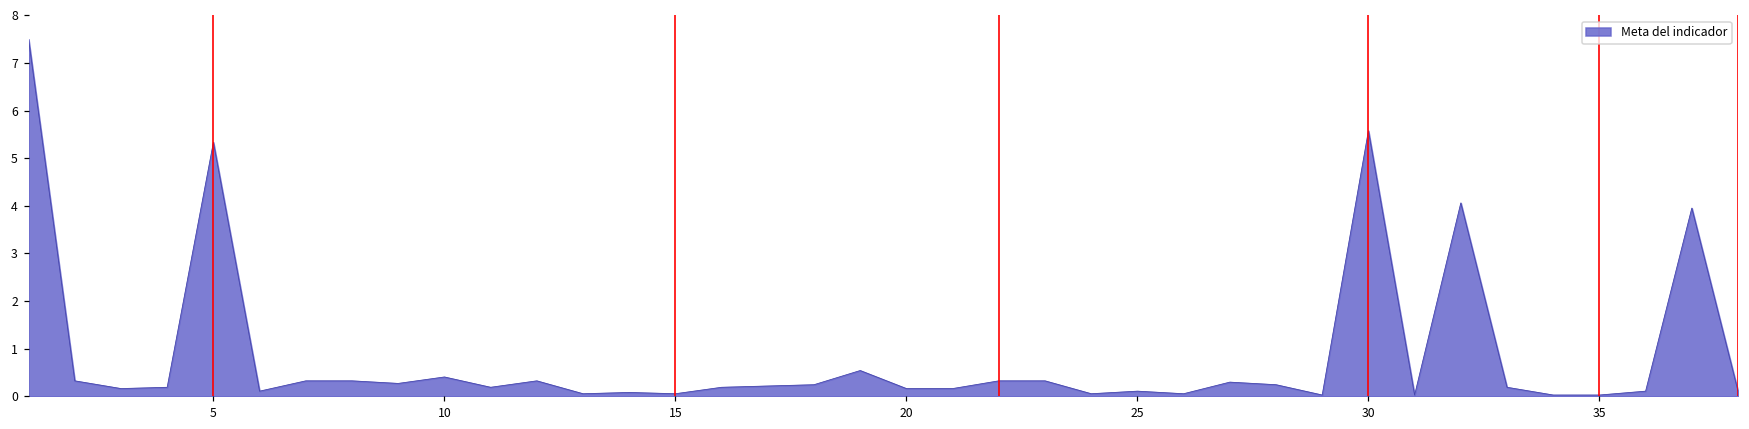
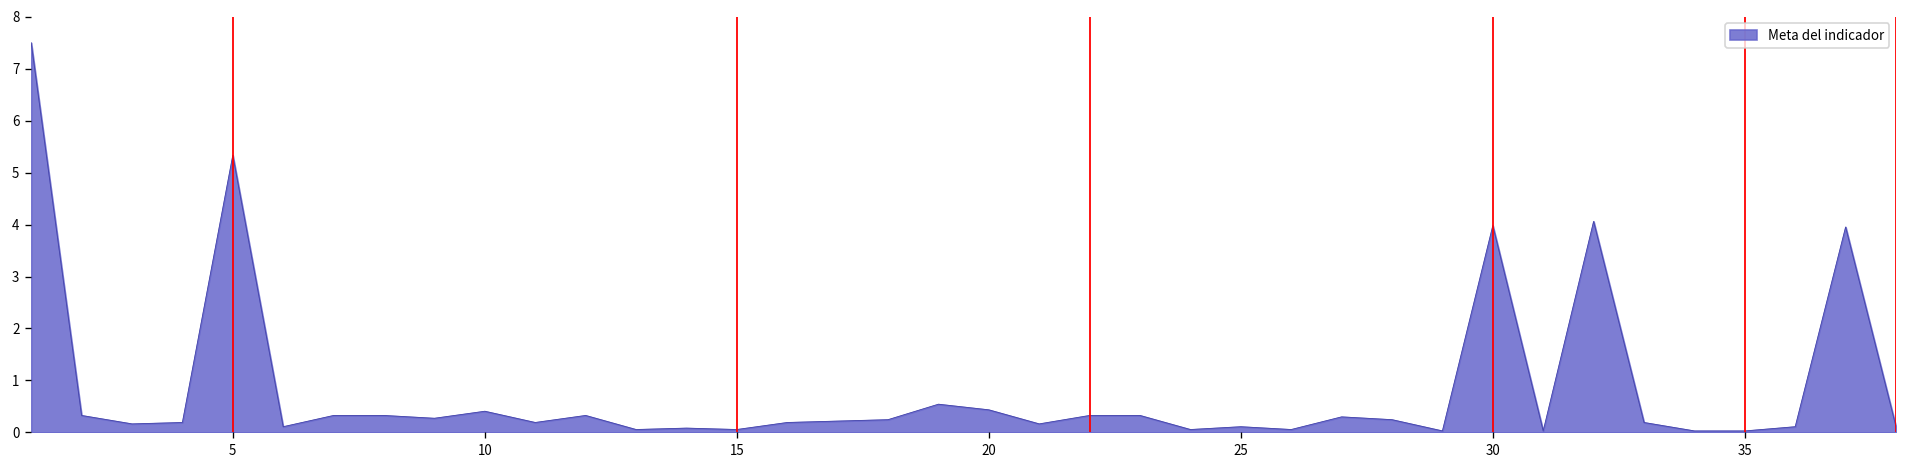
  {
    "5": 5.3,
    "10": 0.4,
    "15": 0.1,
-   "20": 0.2,
+   "20": 0.4,
    "25": 0.1,
-   "30": 5.6,
+   "30": 4.0,
    "35": 0.0
  }
